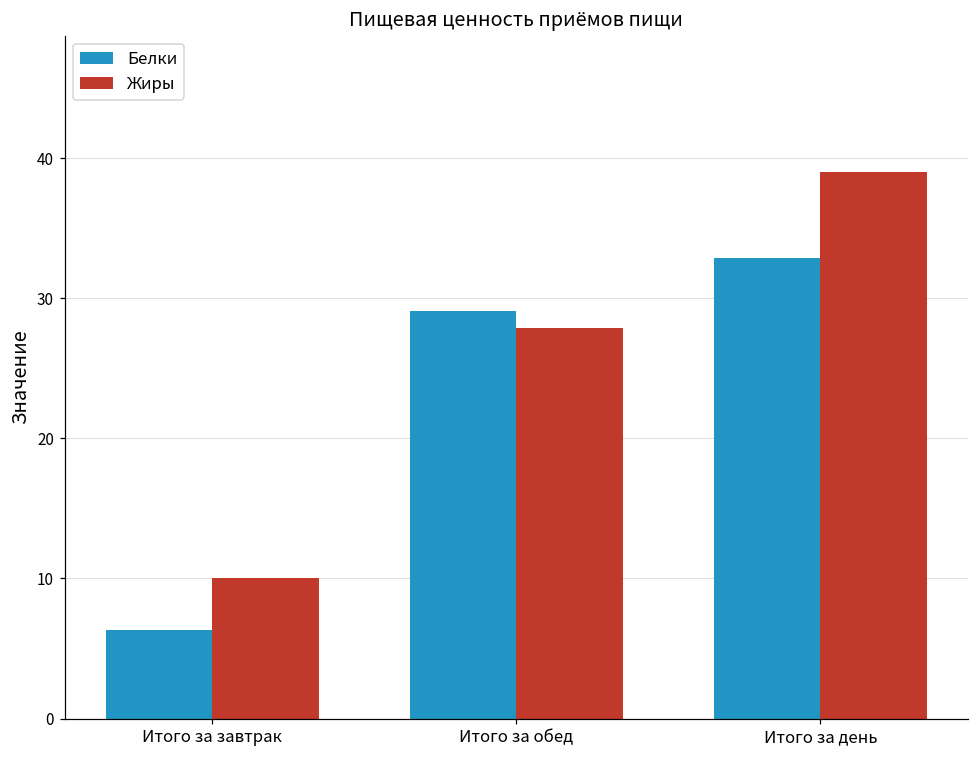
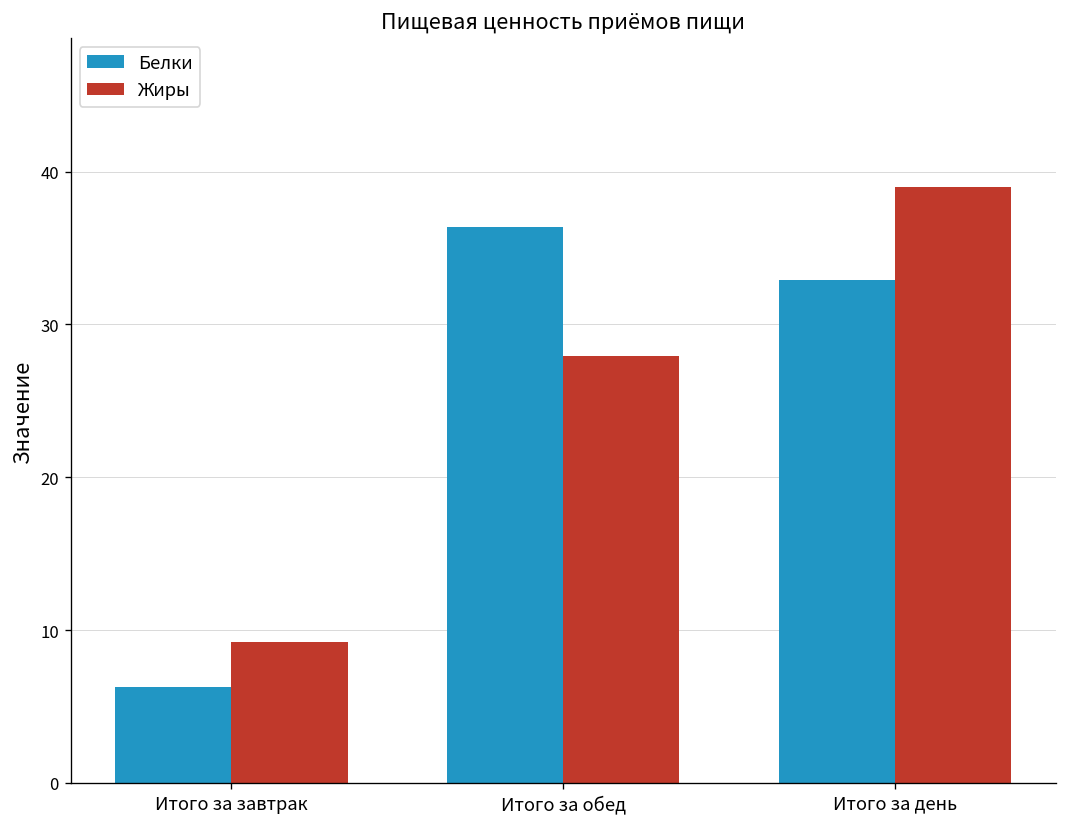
  {
    "Белки": {
      "Итого за завтрак": 6.3,
-     "Итого за обед": 29.1,
+     "Итого за обед": 36.4,
      "Итого за день": 32.9
    },
    "Жиры": {
-     "Итого за завтрак": 10.0,
+     "Итого за завтрак": 9.2,
      "Итого за обед": 27.9,
      "Итого за день": 39.0
    }
  }
